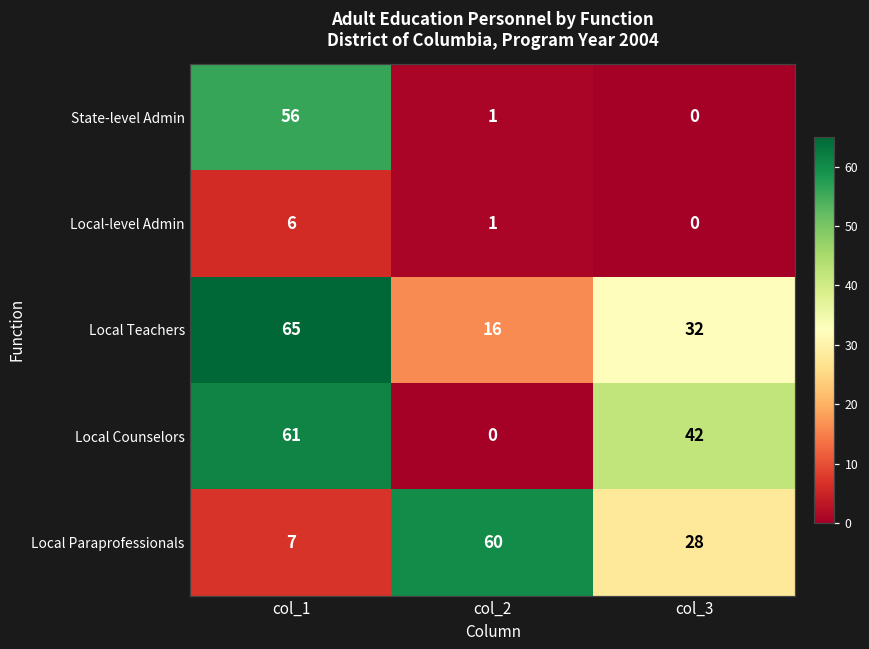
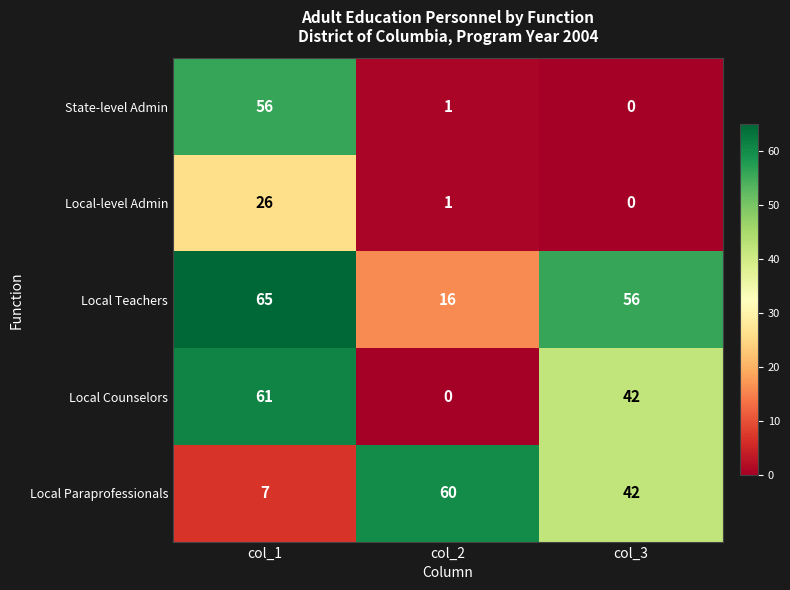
  {
    "State-level Admin": {
      "col_1": 56,
      "col_2": 1,
      "col_3": 0
    },
    "Local-level Admin": {
-     "col_1": 6,
+     "col_1": 26,
      "col_2": 1,
      "col_3": 0
    },
    "Local Teachers": {
      "col_1": 65,
      "col_2": 16,
-     "col_3": 32
+     "col_3": 56
    },
    "Local Counselors": {
      "col_1": 61,
      "col_2": 0,
      "col_3": 42
    },
    "Local Paraprofessionals": {
      "col_1": 7,
      "col_2": 60,
-     "col_3": 28
+     "col_3": 42
    }
  }
